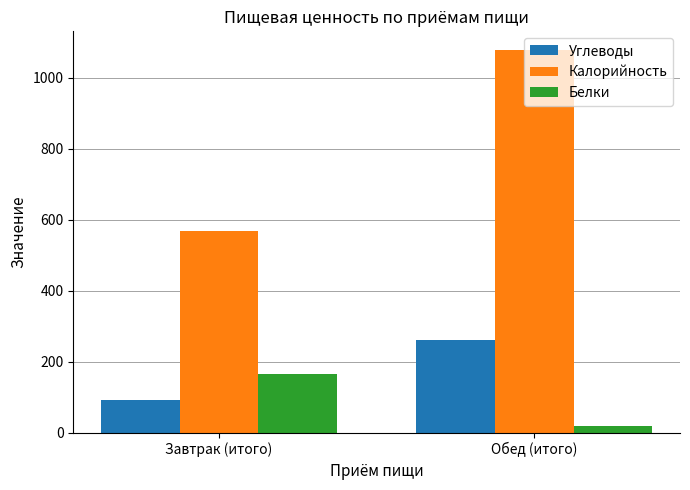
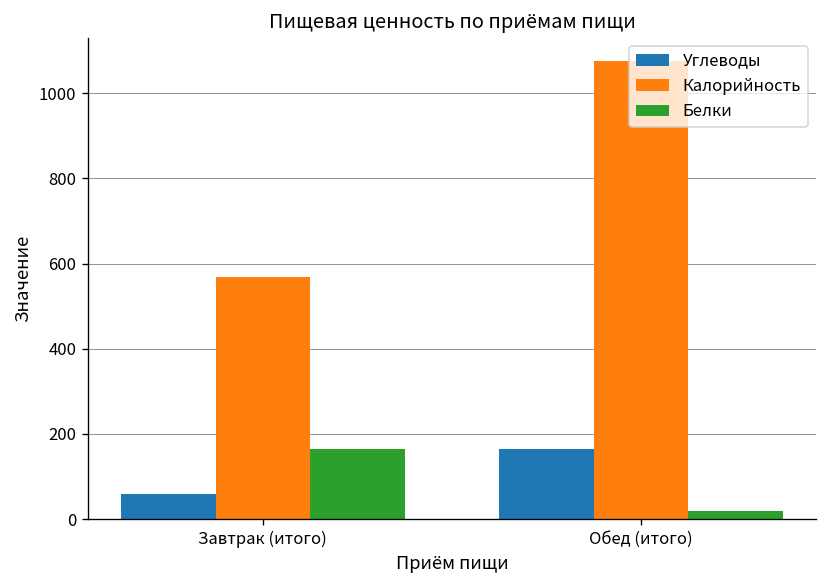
  {
    "Углеводы": {
-     "Завтрак (итого)": 90,
-     "Обед (итого)": 260
+     "Завтрак (итого)": 60,
+     "Обед (итого)": 160
    },
    "Калорийность": {
      "Завтрак (итого)": 570
    },
    "Белки": {
      "Завтрак (итого)": 160,
      "Обед (итого)": 20
    }
  }
